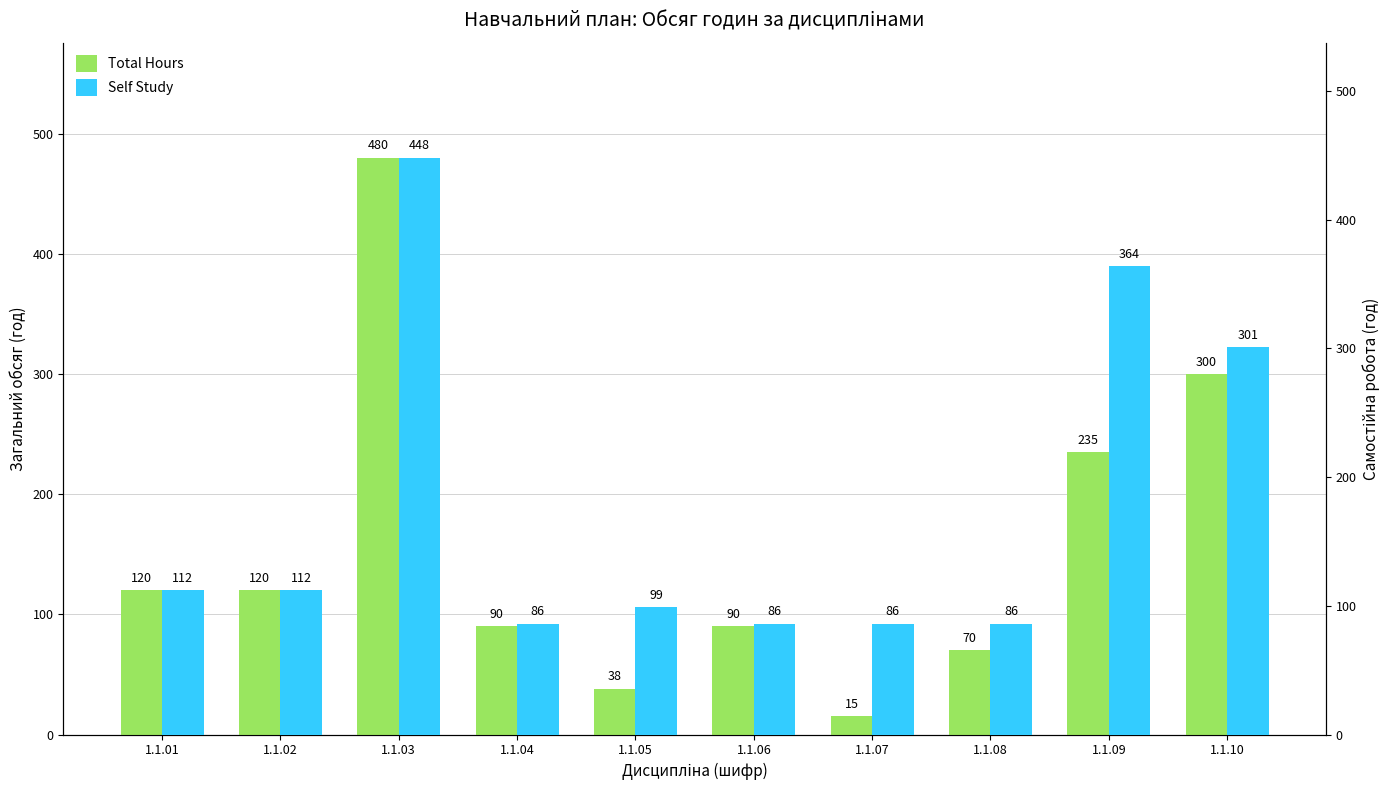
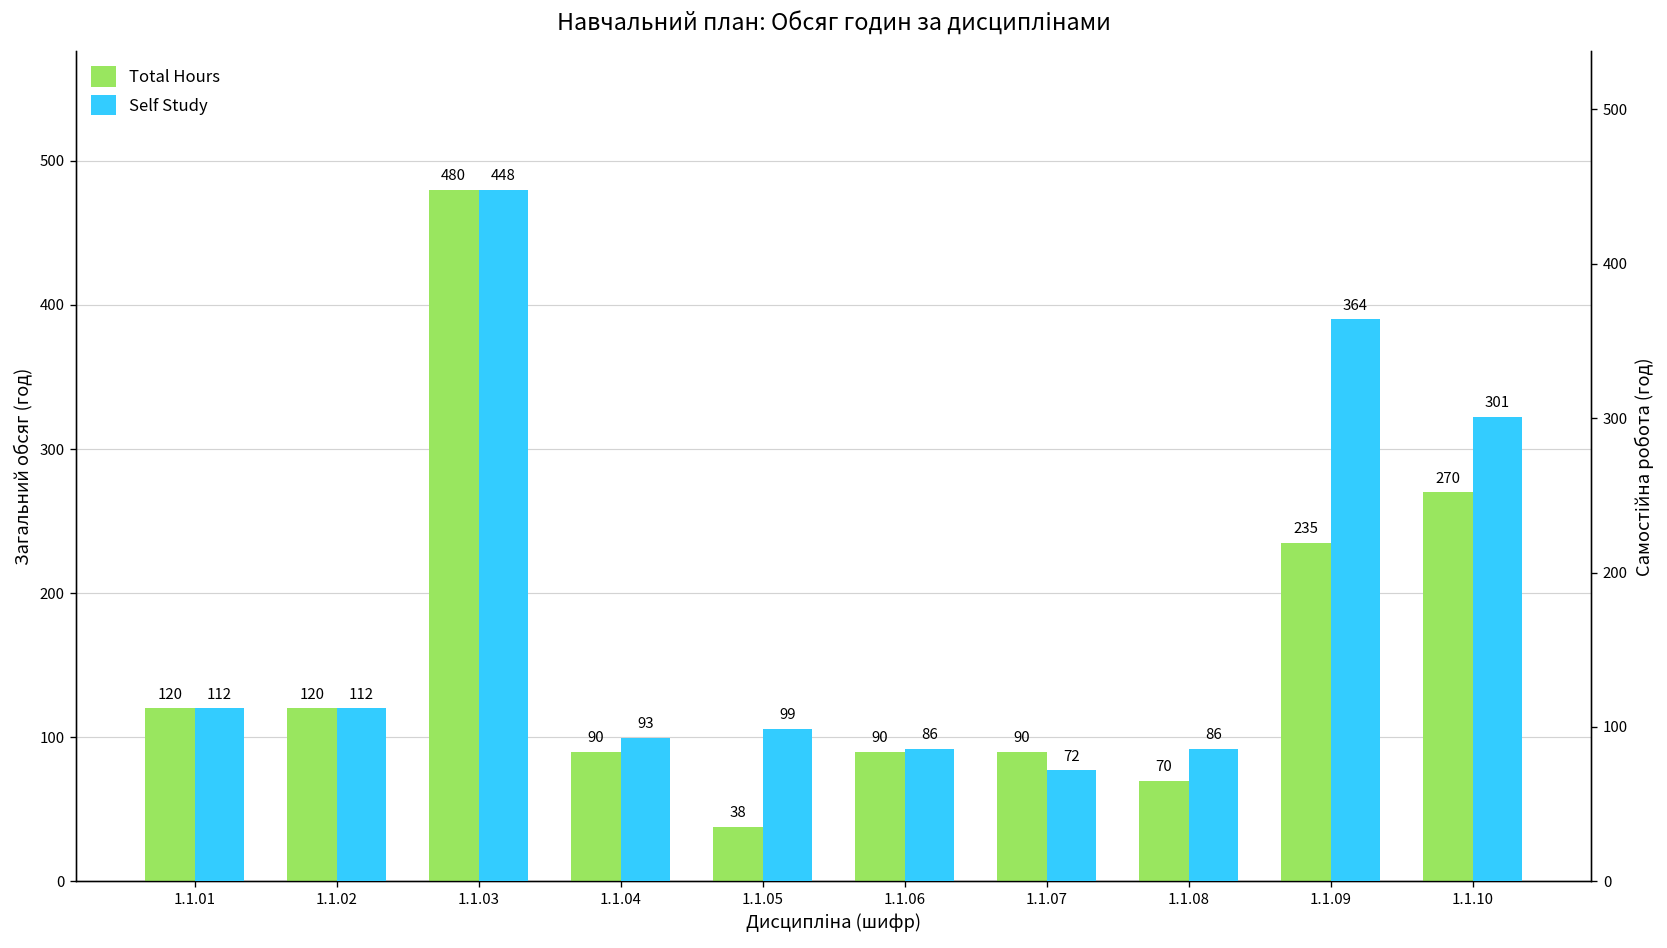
  {
    "Total Hours": {
      "1.1.01": 120,
      "1.1.02": 120,
      "1.1.03": 480,
      "1.1.04": 90,
      "1.1.05": 38,
      "1.1.06": 90,
-     "1.1.07": 15,
+     "1.1.07": 90,
      "1.1.08": 70,
      "1.1.09": 235,
-     "1.1.10": 300
+     "1.1.10": 270
    },
    "Self Study": {
      "1.1.01": 112,
      "1.1.02": 112,
      "1.1.03": 448,
-     "1.1.04": 86,
+     "1.1.04": 93,
      "1.1.05": 99,
      "1.1.06": 86,
-     "1.1.07": 86,
+     "1.1.07": 72,
      "1.1.08": 86,
      "1.1.09": 364,
      "1.1.10": 301
    }
  }
